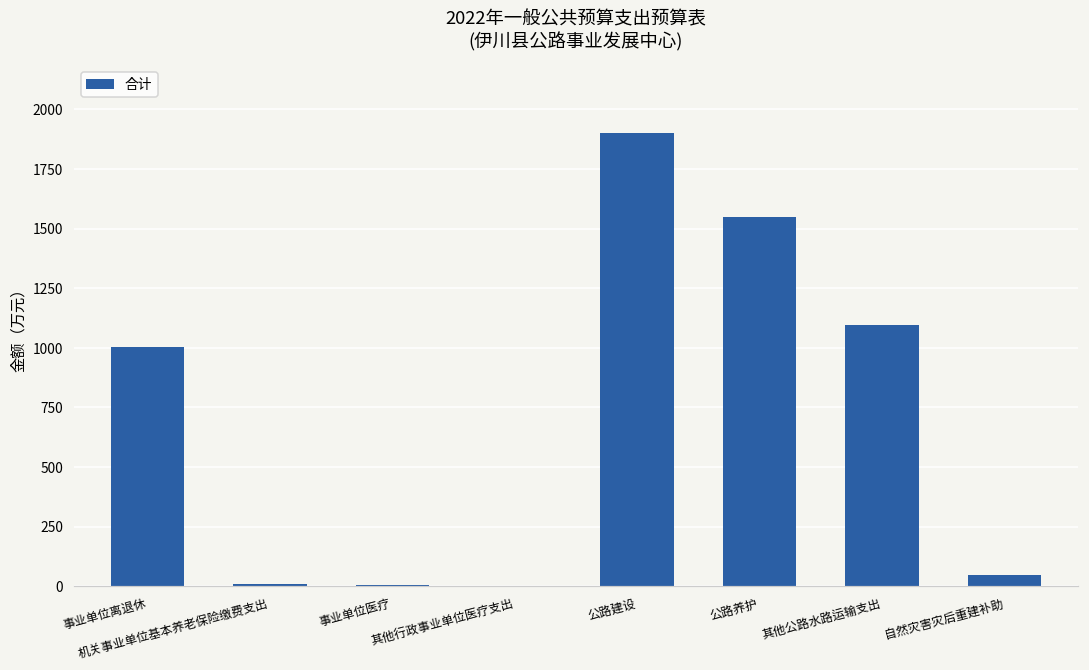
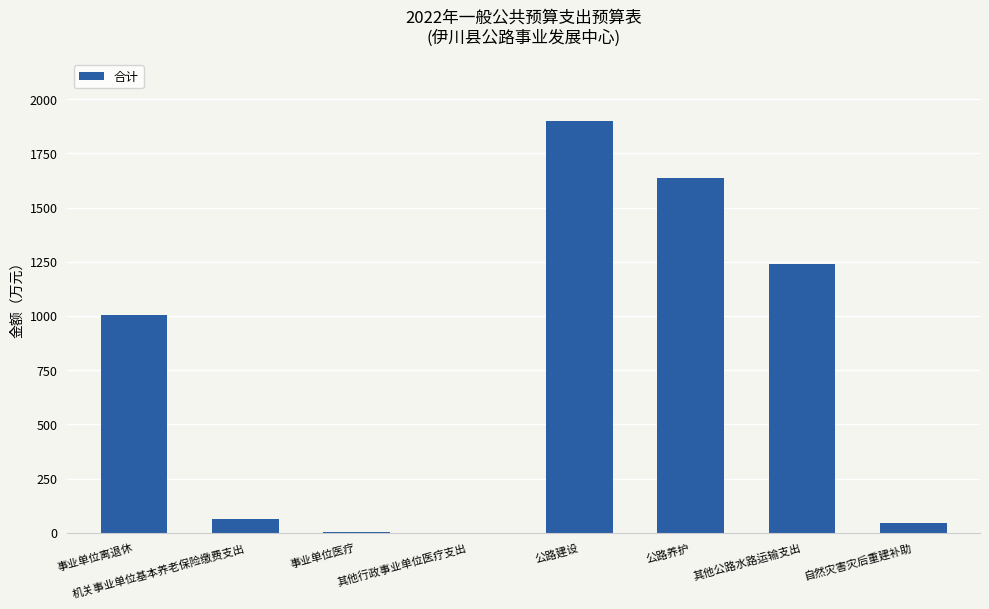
  {
    "事业单位离退休": 1000,
-   "机关事业单位基本养老保险缴费支出": 10,
+   "机关事业单位基本养老保险缴费支出": 60,
    "公路建设": 1900,
-   "公路养护": 1550,
-   "其他公路水路运输支出": 1090,
+   "公路养护": 1640,
+   "其他公路水路运输支出": 1240,
    "自然灾害灾后重建补助": 50
  }
